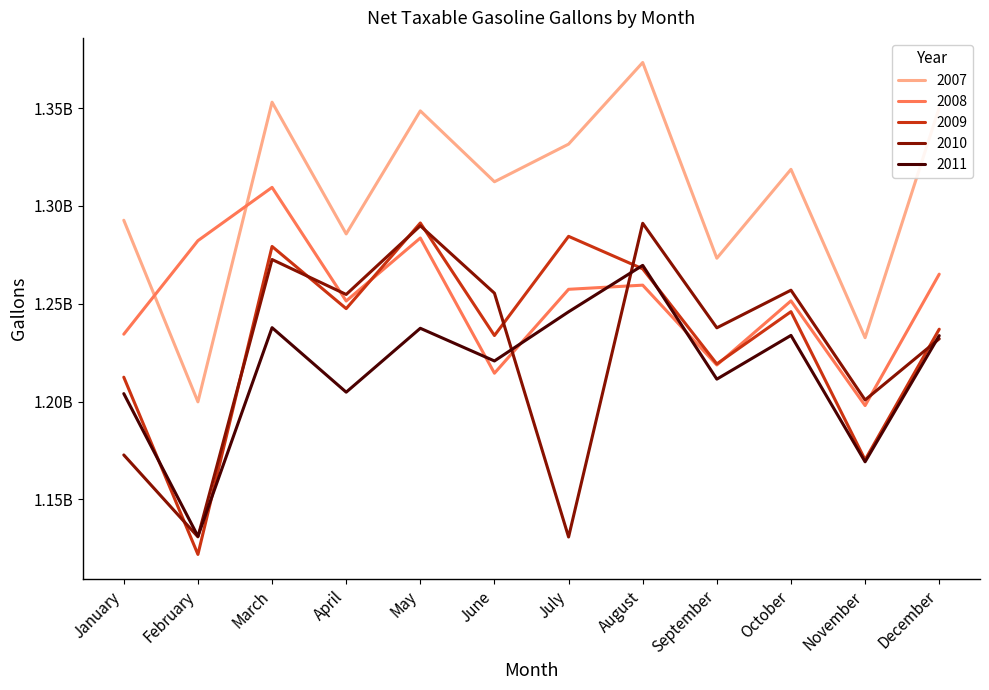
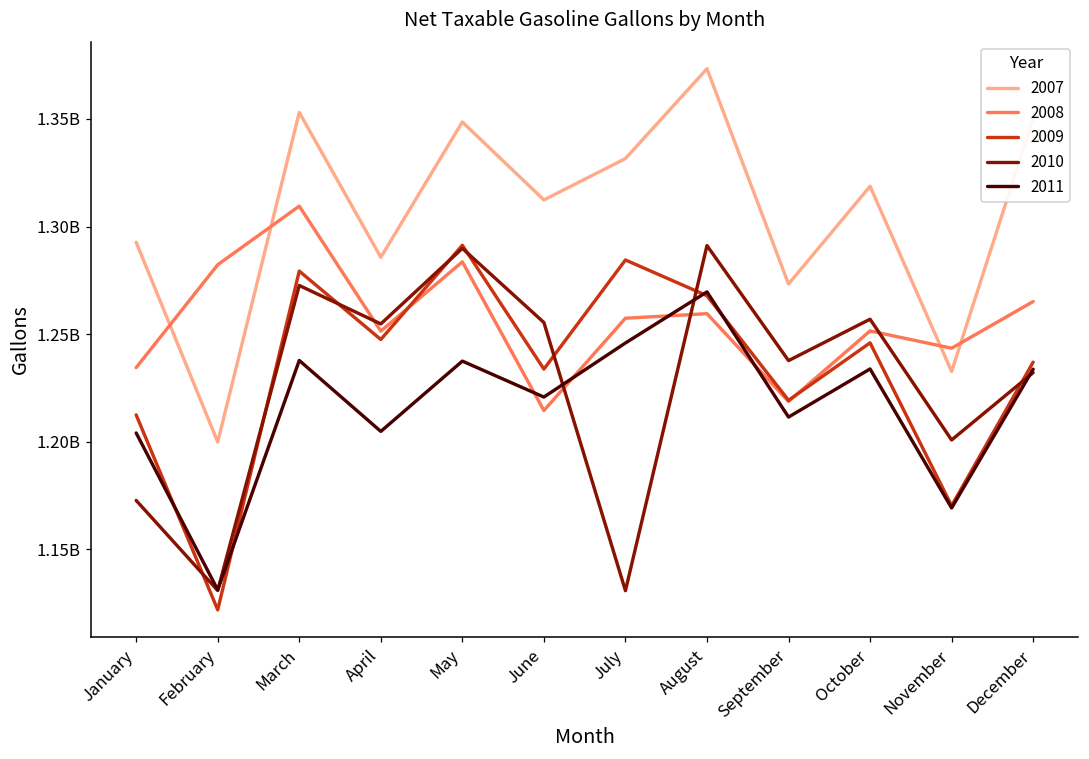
  {
    "2007": {
      "January": 1293000000,
      "February": 1200000000,
      "March": 1353000000,
      "April": 1286000000,
      "May": 1349000000,
      "June": 1312000000,
      "July": 1332000000,
      "August": 1373000000,
      "September": 1273000000,
      "October": 1319000000,
      "November": 1233000000
    },
    "2008": {
      "January": 1234000000,
      "February": 1282000000,
      "March": 1310000000,
      "April": 1251000000,
      "May": 1284000000,
      "June": 1215000000,
      "July": 1257000000,
      "August": 1260000000,
      "October": 1252000000,
-     "November": 1198000000,
+     "November": 1243000000,
      "December": 1265000000
    },
    "2009": {
      "January": 1212000000,
      "February": 1122000000,
      "March": 1279000000,
      "April": 1248000000,
      "May": 1291000000,
      "June": 1234000000,
      "July": 1284000000,
      "August": 1268000000,
      "October": 1246000000,
      "December": 1237000000
    },
    "2010": {
      "January": 1173000000,
      "March": 1273000000,
      "April": 1255000000,
      "May": 1290000000,
      "June": 1255000000,
      "July": 1131000000,
      "August": 1291000000,
      "September": 1238000000,
      "October": 1257000000,
      "November": 1201000000,
      "December": 1232000000
    },
    "2011": {
      "January": 1204000000,
      "March": 1238000000,
      "April": 1205000000,
      "May": 1237000000,
      "June": 1221000000,
      "July": 1246000000,
      "August": 1270000000,
      "September": 1211000000,
      "October": 1234000000,
      "December": 1234000000
    }
  }
